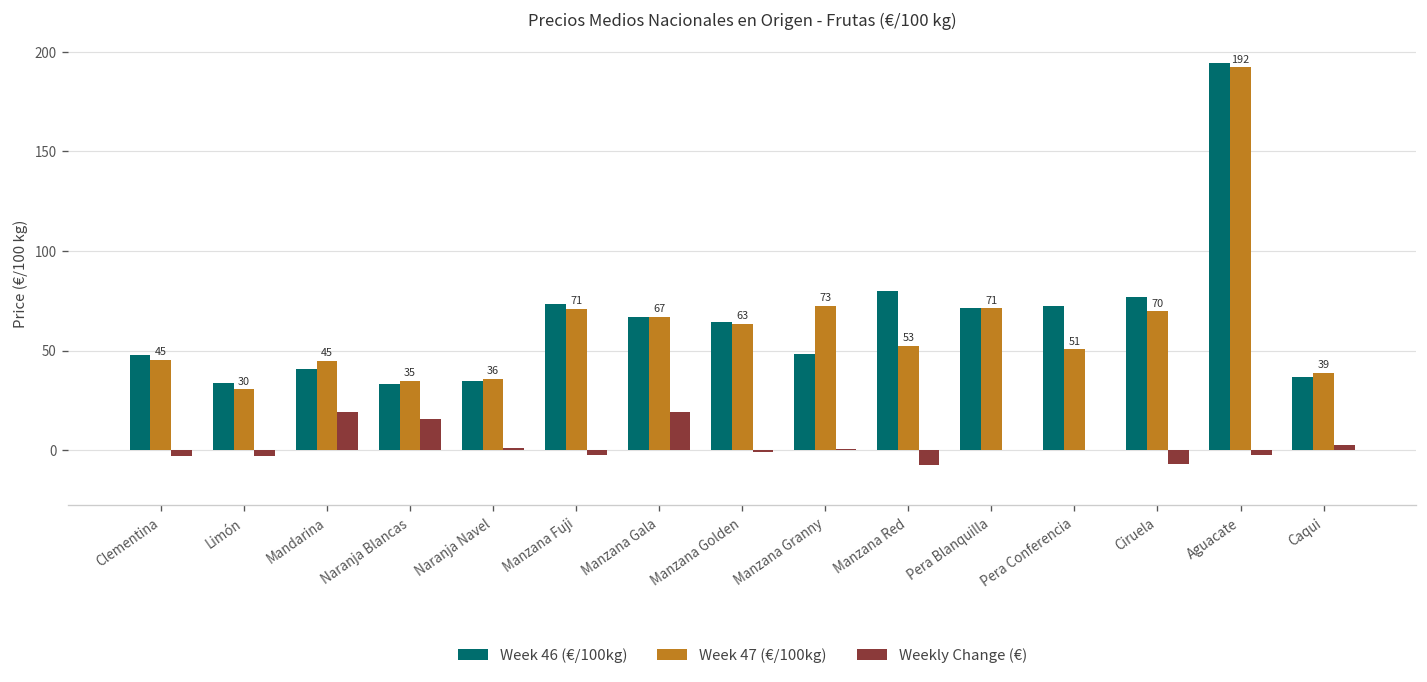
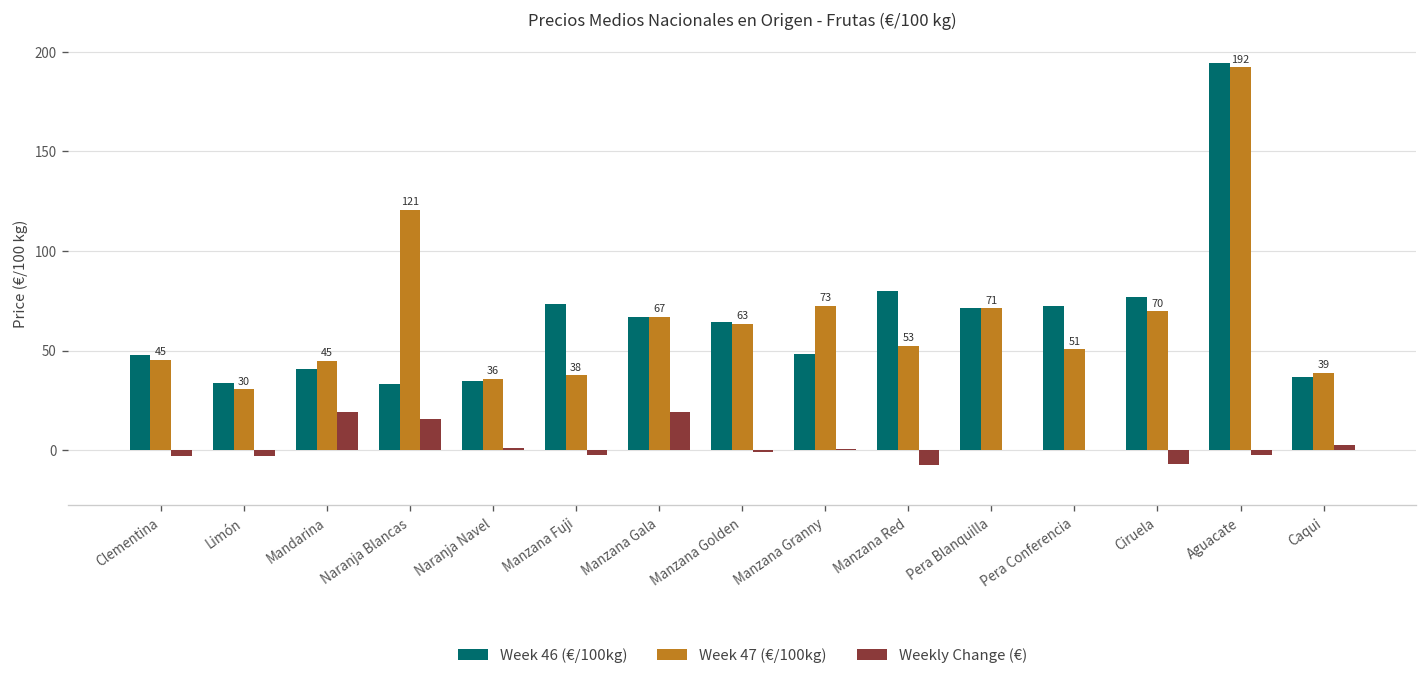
  {
    "Week 46 (€/100kg)": {
      "Clementina": 48,
      "Limón": 34,
      "Mandarina": 41,
      "Naranja Blancas": 33,
      "Naranja Navel": 35,
      "Manzana Fuji": 73,
      "Manzana Golden": 64,
      "Manzana Granny": 48,
      "Manzana Red": 80,
      "Pera Conferencia": 72,
      "Ciruela": 77,
      "Aguacate": 195,
      "Caqui": 37
    },
    "Week 47 (€/100kg)": {
      "Clementina": 45,
      "Limón": 30,
      "Mandarina": 45,
-     "Naranja Blancas": 35,
+     "Naranja Blancas": 121,
      "Naranja Navel": 36,
-     "Manzana Fuji": 71,
+     "Manzana Fuji": 38,
      "Manzana Gala": 67,
      "Manzana Golden": 63,
      "Manzana Granny": 73,
      "Manzana Red": 53,
      "Pera Blanquilla": 71,
      "Pera Conferencia": 51,
      "Ciruela": 70,
      "Aguacate": 192,
      "Caqui": 39
    },
    "Weekly Change (€)": {
      "Clementina": -3,
      "Limón": -3,
      "Mandarina": 19,
      "Naranja Blancas": 16,
      "Manzana Fuji": -3,
      "Manzana Gala": 19,
      "Manzana Red": -8,
      "Pera Blanquilla": 0,
      "Pera Conferencia": 0,
      "Ciruela": -7,
      "Aguacate": -2,
      "Caqui": 2
    }
  }
